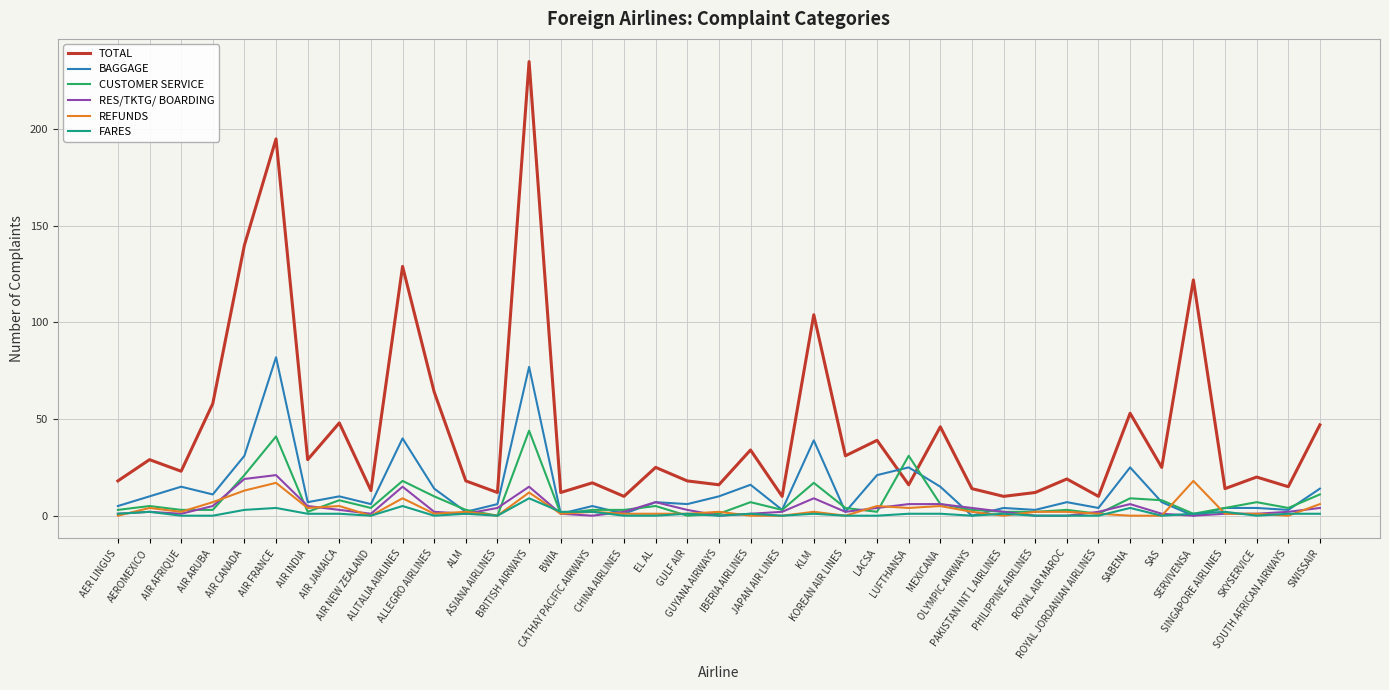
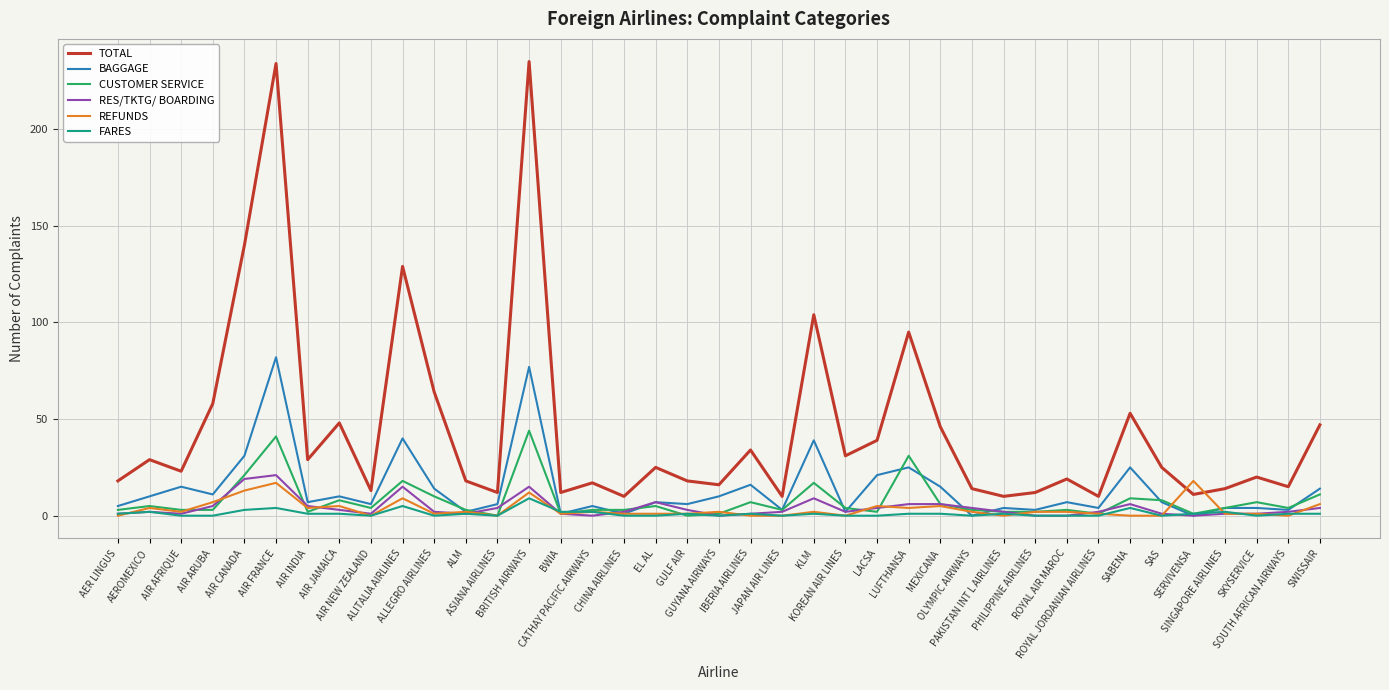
  {
    "TOTAL": {
      "AER LINGUS": 18,
      "AEROMEXICO": 29,
      "AIR AFRIQUE": 23,
      "AIR ARUBA": 58,
      "AIR CANADA": 140,
-     "AIR FRANCE": 195,
+     "AIR FRANCE": 234,
      "AIR INDIA": 29,
      "AIR JAMAICA": 48,
      "AIR NEW ZEALAND": 13,
      "ALITALIA AIRLINES": 129,
      "ALLEGRO AIRLINES": 64,
      "ALM": 18,
      "ASIANA AIRLINES": 12,
      "BRITISH AIRWAYS": 235,
      "BWIA": 12,
      "CATHAY PACIFIC AIRWAYS": 17,
      "CHINA AIRLINES": 10,
      "EL AL": 25,
      "GULF AIR": 18,
      "GUYANA AIRWAYS": 16,
      "IBERIA AIRLINES": 34,
      "JAPAN AIR LINES": 10,
      "KLM": 104,
      "KOREAN AIR LINES": 31,
      "LACSA": 39,
-     "LUFTHANSA": 16,
+     "LUFTHANSA": 95,
      "MEXICANA": 46,
      "OLYMPIC AIRWAYS": 14,
      "PAKISTAN INT L AIRLINES": 10,
      "PHILIPPINE AIRLINES": 12,
      "ROYAL AIR MAROC": 19,
      "ROYAL JORDANIAN AIRLINES": 10,
      "SABENA": 53,
      "SAS": 25,
-     "SERVIVENSA": 122,
+     "SERVIVENSA": 11,
      "SINGAPORE AIRLINES": 14,
      "SKYSERVICE": 20,
      "SOUTH AFRICAN AIRWAYS": 15,
      "SWISSAIR": 47
    },
    "BAGGAGE": {
      "AER LINGUS": 5,
      "AEROMEXICO": 10,
      "AIR AFRIQUE": 15,
      "AIR ARUBA": 11,
      "AIR CANADA": 31,
      "AIR FRANCE": 82,
      "AIR INDIA": 7,
      "AIR JAMAICA": 10,
      "AIR NEW ZEALAND": 6,
      "ALITALIA AIRLINES": 40,
      "ALLEGRO AIRLINES": 14,
      "ASIANA AIRLINES": 6,
      "BRITISH AIRWAYS": 77,
      "CATHAY PACIFIC AIRWAYS": 5,
      "GULF AIR": 6,
      "GUYANA AIRWAYS": 10,
      "IBERIA AIRLINES": 16,
      "KLM": 39,
      "LACSA": 21,
      "LUFTHANSA": 25,
      "MEXICANA": 15,
      "PAKISTAN INT L AIRLINES": 4,
      "ROYAL AIR MAROC": 7,
      "ROYAL JORDANIAN AIRLINES": 4,
      "SABENA": 25,
      "SKYSERVICE": 4,
      "SWISSAIR": 14
    },
    "RES/TKTG/ BOARDING": {
      "AIR ARUBA": 5,
      "AIR CANADA": 19,
      "AIR FRANCE": 21,
      "AIR JAMAICA": 3,
      "ALITALIA AIRLINES": 15,
      "ASIANA AIRLINES": 4,
      "BRITISH AIRWAYS": 15,
      "CATHAY PACIFIC AIRWAYS": 0,
      "GULF AIR": 3,
      "KLM": 9,
      "LUFTHANSA": 6,
      "SABENA": 6,
      "SWISSAIR": 4
    },
    "REFUNDS": {
      "AIR ARUBA": 7,
      "AIR CANADA": 13,
      "AIR FRANCE": 17,
      "AIR JAMAICA": 5,
      "ALITALIA AIRLINES": 9,
      "BRITISH AIRWAYS": 12,
      "LUFTHANSA": 4,
      "SABENA": 0,
      "SERVIVENSA": 18,
      "SWISSAIR": 6
    }
  }
